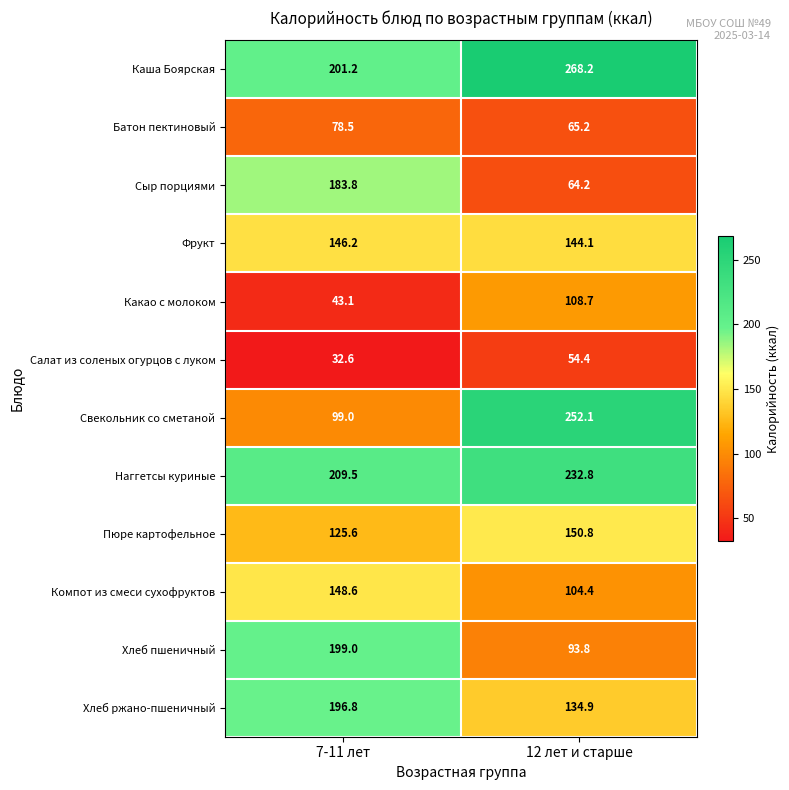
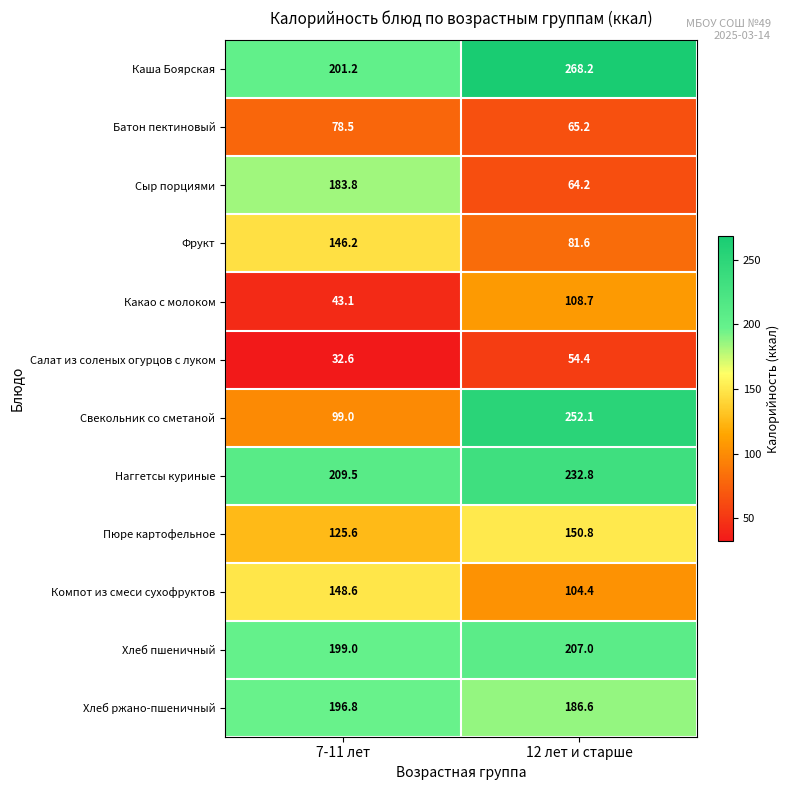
  {
    "Каша Боярская": {
      "7-11 лет": 201.2,
      "12 лет и старше": 268.2
    },
    "Батон пектиновый": {
      "7-11 лет": 78.5,
      "12 лет и старше": 65.2
    },
    "Сыр порциями": {
      "7-11 лет": 183.8,
      "12 лет и старше": 64.2
    },
    "Фрукт": {
      "7-11 лет": 146.2,
-     "12 лет и старше": 144.1
+     "12 лет и старше": 81.6
    },
    "Какао с молоком": {
      "7-11 лет": 43.1,
      "12 лет и старше": 108.7
    },
    "Салат из соленых огурцов с луком": {
      "7-11 лет": 32.6,
      "12 лет и старше": 54.4
    },
    "Свекольник со сметаной": {
      "7-11 лет": 99.0,
      "12 лет и старше": 252.1
    },
    "Наггетсы куриные": {
      "7-11 лет": 209.5,
      "12 лет и старше": 232.8
    },
    "Пюре картофельное": {
      "7-11 лет": 125.6,
      "12 лет и старше": 150.8
    },
    "Компот из смеси сухофруктов": {
      "7-11 лет": 148.6,
      "12 лет и старше": 104.4
    },
    "Хлеб пшеничный": {
      "7-11 лет": 199.0,
-     "12 лет и старше": 93.8
+     "12 лет и старше": 207.0
    },
    "Хлеб ржано-пшеничный": {
      "7-11 лет": 196.8,
-     "12 лет и старше": 134.9
+     "12 лет и старше": 186.6
    }
  }
